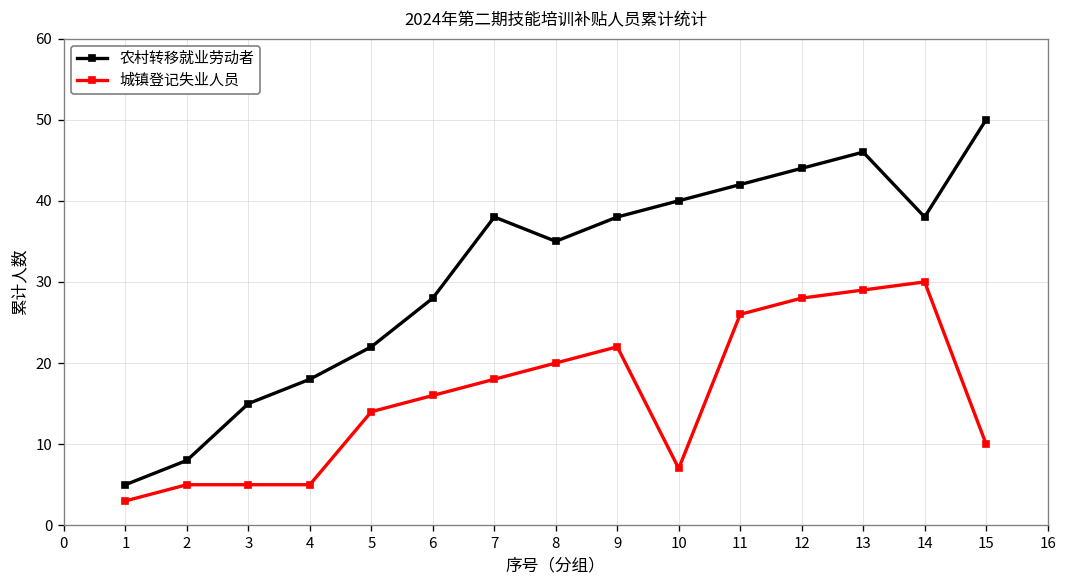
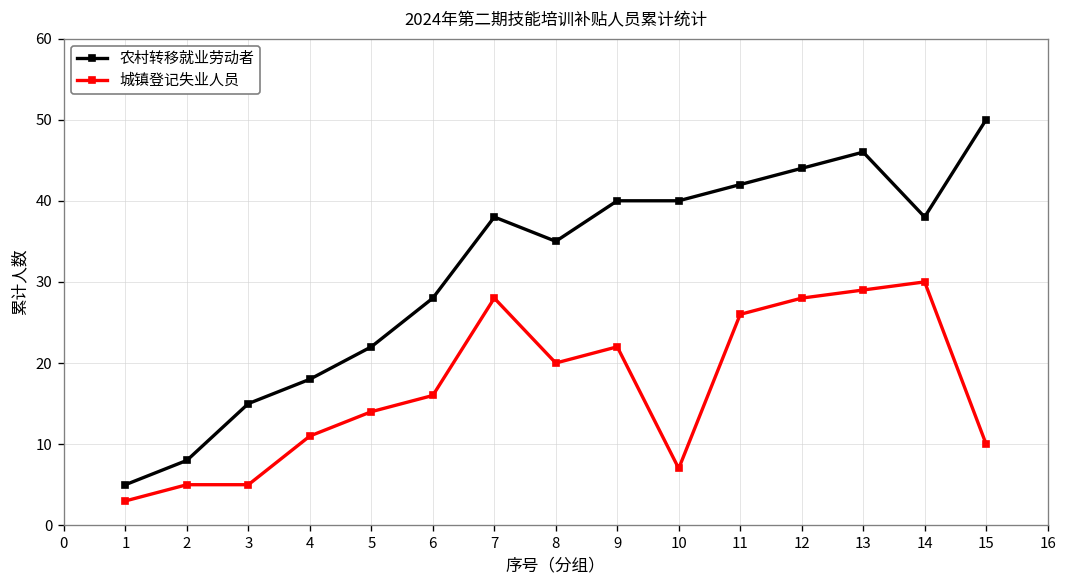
  {
    "农村转移就业劳动者": {
      "1": 5,
      "2": 8,
      "3": 15,
      "4": 18,
      "5": 22,
      "6": 28,
      "7": 38,
      "8": 35,
-     "9": 38,
+     "9": 40,
      "10": 40,
      "11": 42,
      "12": 44,
      "13": 46,
      "14": 38,
      "15": 50
    },
    "城镇登记失业人员": {
      "1": 3,
      "2": 5,
      "3": 5,
-     "4": 5,
+     "4": 11,
      "5": 14,
      "6": 16,
-     "7": 18,
+     "7": 28,
      "8": 20,
      "9": 22,
      "10": 7,
      "11": 26,
      "12": 28,
      "13": 29,
      "14": 30,
      "15": 10
    }
  }
